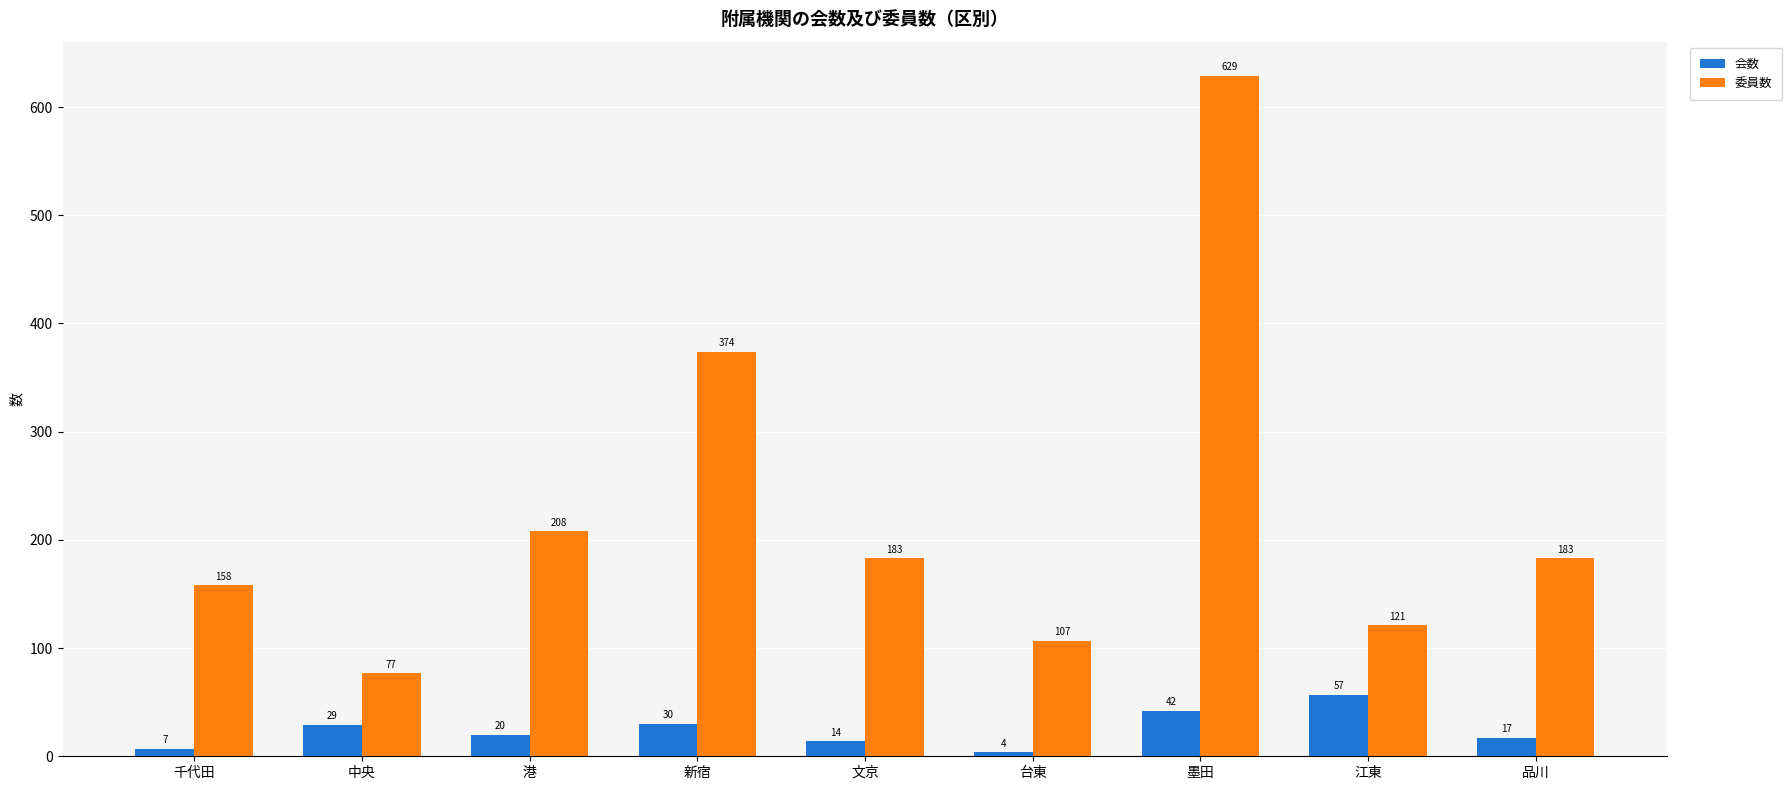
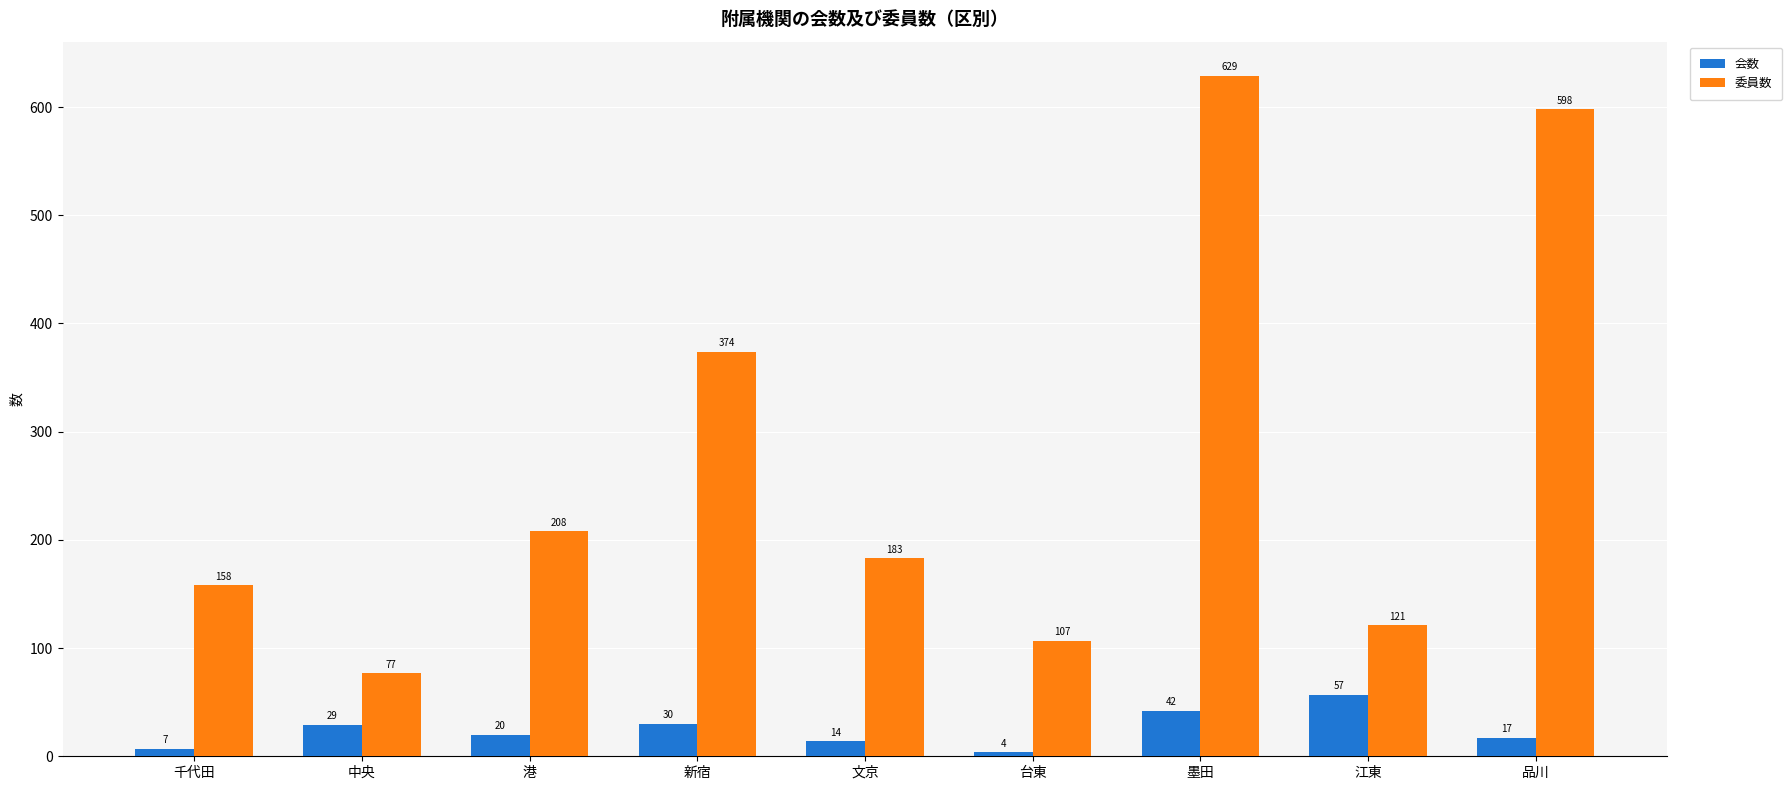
  {
    "会数": {
      "千代田": 7,
      "中央": 29,
      "港": 20,
      "新宿": 30,
      "文京": 14,
      "台東": 4,
      "墨田": 42,
      "江東": 57,
      "品川": 17
    },
    "委員数": {
      "千代田": 158,
      "中央": 77,
      "港": 208,
      "新宿": 374,
      "文京": 183,
      "台東": 107,
      "墨田": 629,
      "江東": 121,
-     "品川": 183
+     "品川": 598
    }
  }
